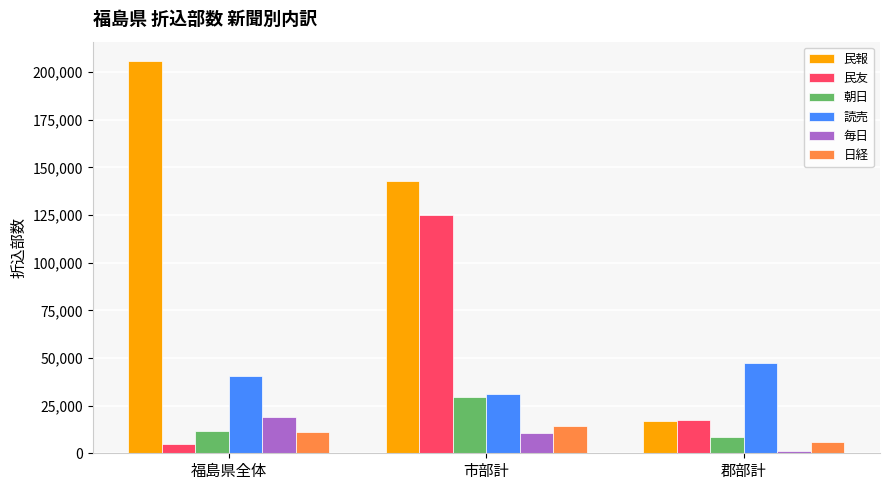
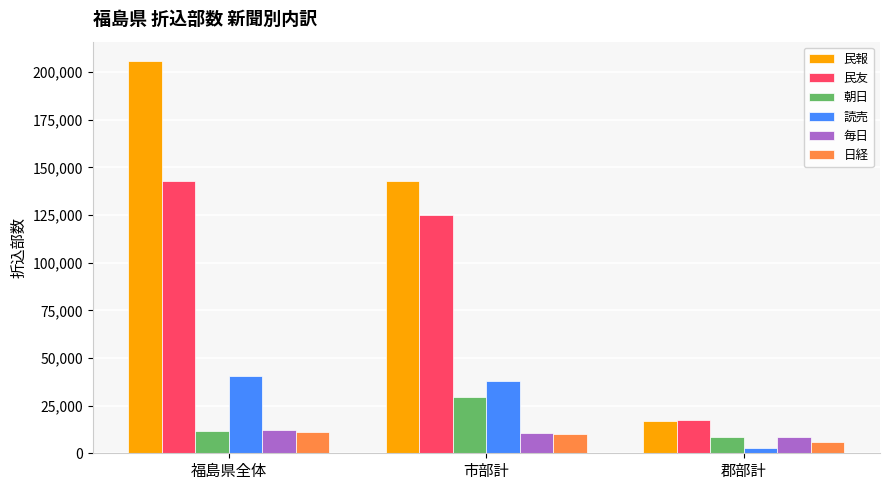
  {
    "民報": {
      "福島県全体": "206,000",
      "市部計": "143,000",
      "郡部計": "17,000"
    },
    "民友": {
-     "福島県全体": "5,000",
+     "福島県全体": "143,000",
      "市部計": "125,000",
      "郡部計": "18,000"
    },
    "朝日": {
      "福島県全体": "11,000",
      "市部計": "30,000",
      "郡部計": "8,000"
    },
    "読売": {
      "福島県全体": "41,000",
-     "市部計": "31,000",
-     "郡部計": "48,000"
+     "市部計": "38,000",
+     "郡部計": "3,000"
    },
    "毎日": {
-     "福島県全体": "19,000",
+     "福島県全体": "12,000",
      "市部計": "11,000",
-     "郡部計": "1,000"
+     "郡部計": "8,000"
    },
    "日経": {
      "福島県全体": "11,000",
-     "市部計": "14,000",
+     "市部計": "10,000",
      "郡部計": "6,000"
    }
  }
